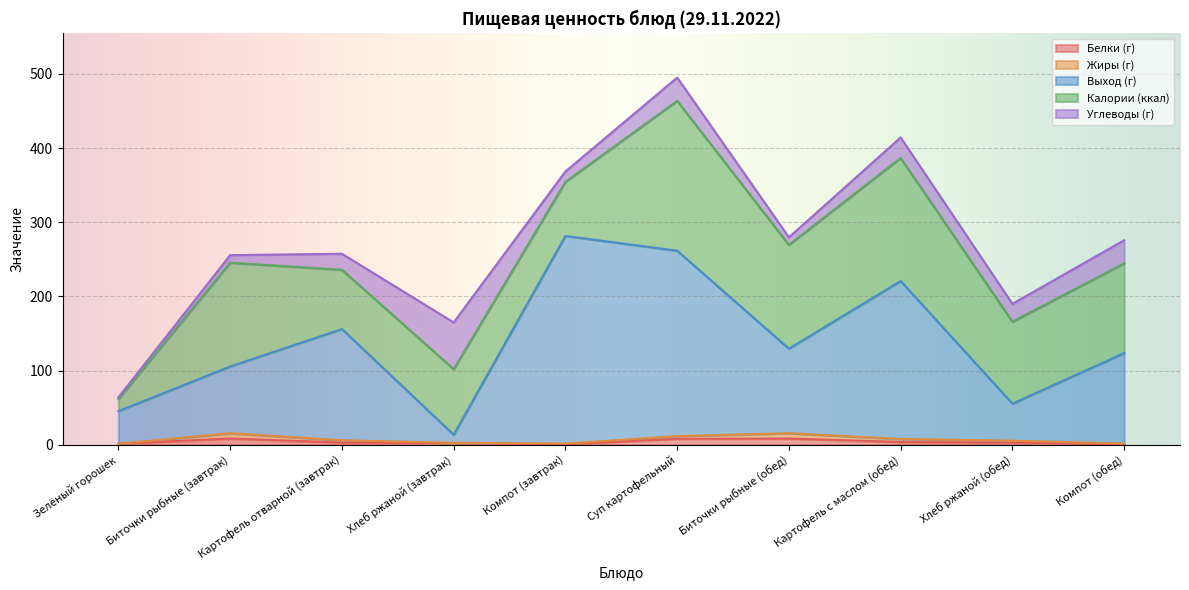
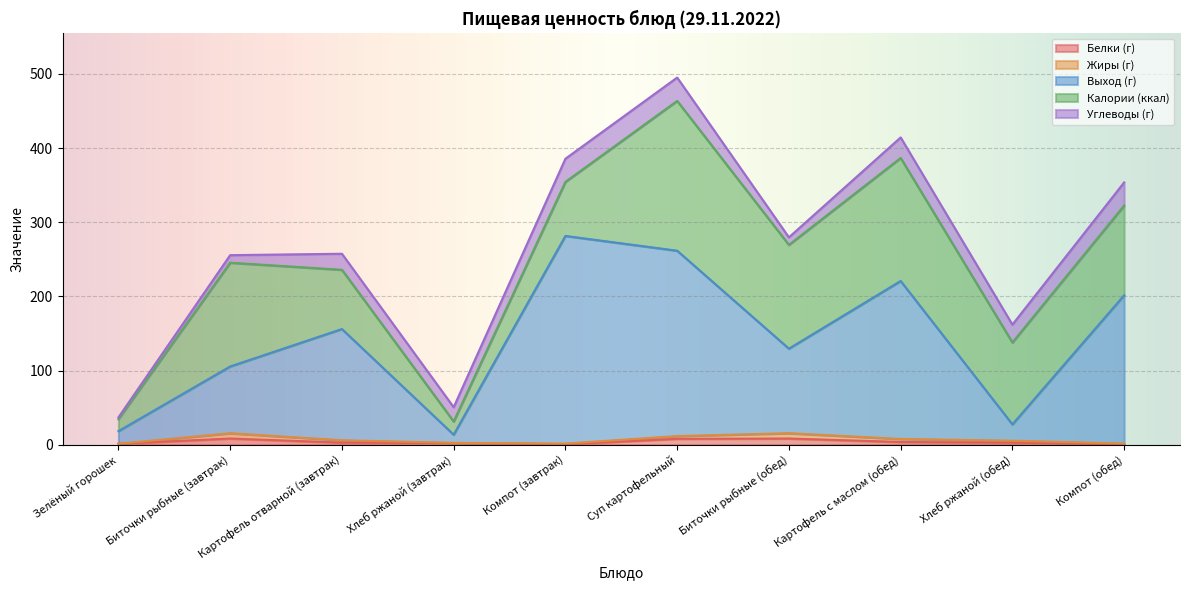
  {
    "Выход (г)": {
-     "Зелёный горошек": 40,
+     "Зелёный горошек": 20,
      "Биточки рыбные (завтрак)": 90,
      "Картофель отварной (завтрак)": 150,
      "Хлеб ржаной (завтрак)": 10,
      "Компот (завтрак)": 280,
      "Суп картофельный": 250,
      "Биточки рыбные (обед)": 110,
      "Картофель с маслом (обед)": 210,
-     "Хлеб ржаной (обед)": 50,
-     "Компот (обед)": 120
+     "Хлеб ржаной (обед)": 20,
+     "Компот (обед)": 200
    },
    "Калории (ккал)": {
      "Биточки рыбные (завтрак)": 140,
      "Картофель отварной (завтрак)": 80,
-     "Хлеб ржаной (завтрак)": 90,
+     "Хлеб ржаной (завтрак)": 20,
      "Компот (завтрак)": 70,
      "Суп картофельный": 200,
      "Биточки рыбные (обед)": 140,
      "Картофель с маслом (обед)": 170,
      "Хлеб ржаной (обед)": 110,
      "Компот (обед)": 120
    },
    "Углеводы (г)": {
      "Биточки рыбные (завтрак)": 10,
      "Картофель отварной (завтрак)": 20,
-     "Хлеб ржаной (завтрак)": 60,
-     "Компот (завтрак)": 10,
+     "Хлеб ржаной (завтрак)": 20,
+     "Компот (завтрак)": 30,
      "Суп картофельный": 30,
      "Биточки рыбные (обед)": 10,
      "Картофель с маслом (обед)": 30,
      "Хлеб ржаной (обед)": 20,
      "Компот (обед)": 30
    }
  }
